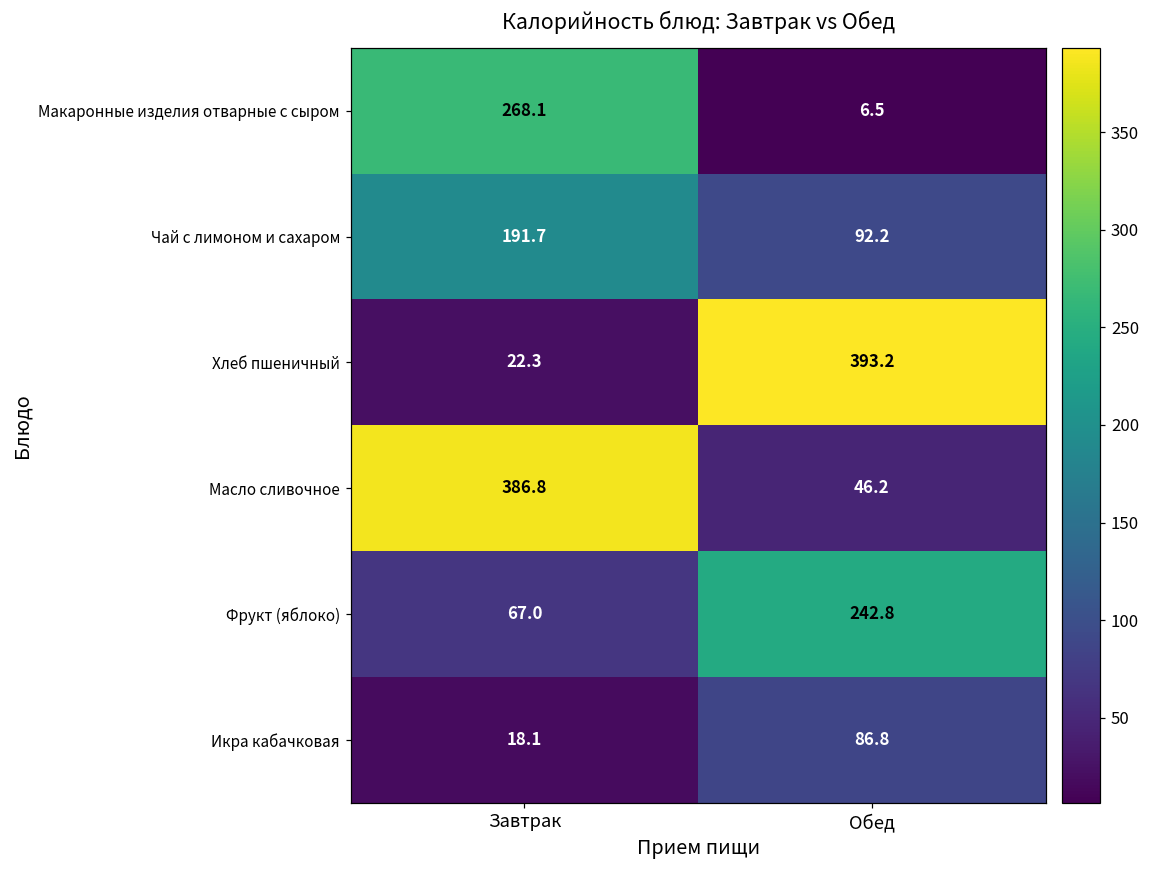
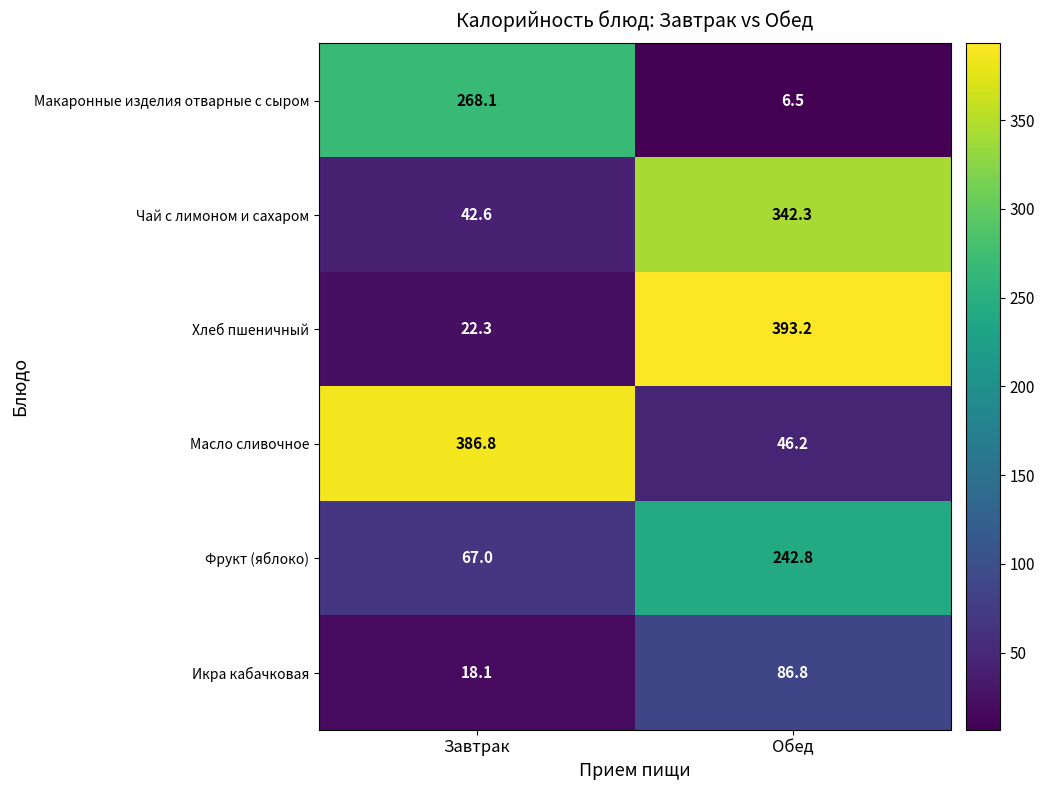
  {
    "Макаронные изделия отварные с сыром": {
      "Завтрак": 268.1,
      "Обед": 6.5
    },
    "Чай с лимоном и сахаром": {
-     "Завтрак": 191.7,
-     "Обед": 92.2
+     "Завтрак": 42.6,
+     "Обед": 342.3
    },
    "Хлеб пшеничный": {
      "Завтрак": 22.3,
      "Обед": 393.2
    },
    "Масло сливочное": {
      "Завтрак": 386.8,
      "Обед": 46.2
    },
    "Фрукт (яблоко)": {
      "Завтрак": 67.0,
      "Обед": 242.8
    },
    "Икра кабачковая": {
      "Завтрак": 18.1,
      "Обед": 86.8
    }
  }
